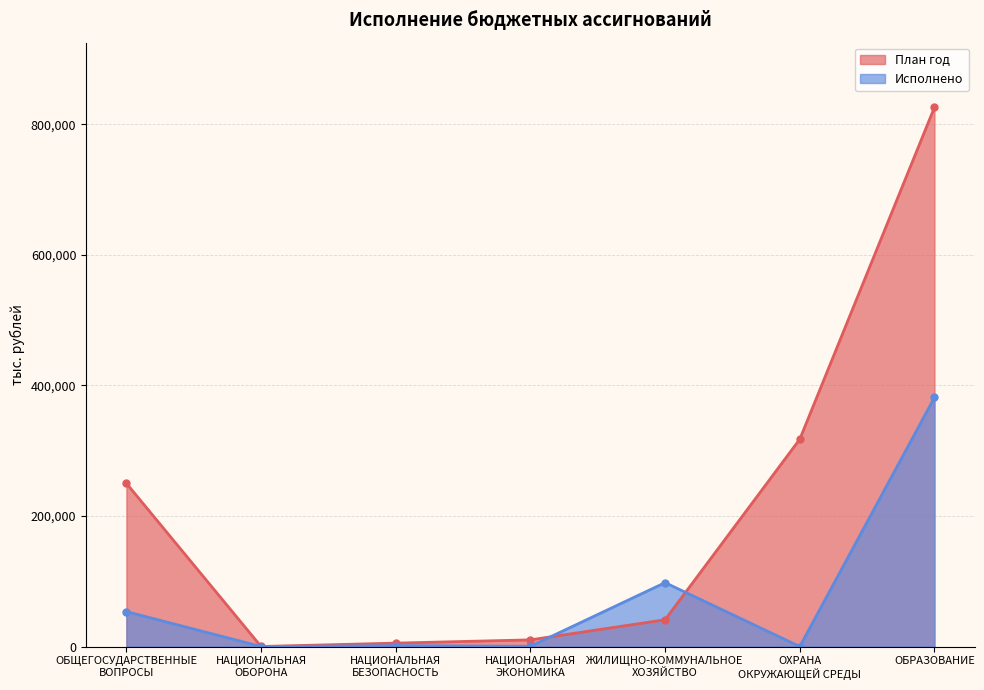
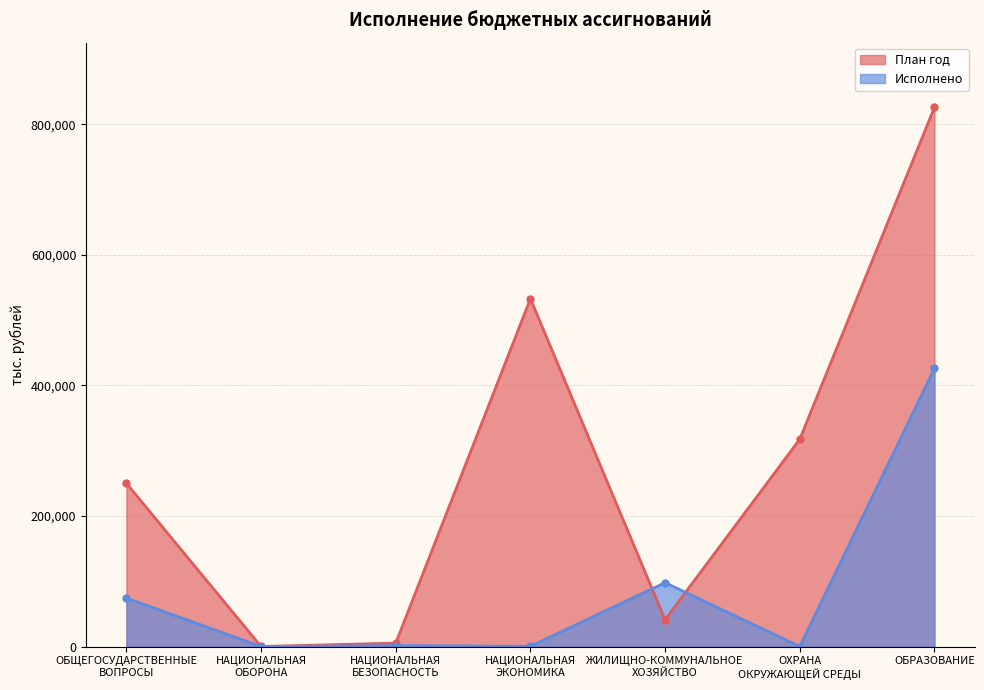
  {
    "План год": {
      "ОБЩЕГОСУДАРСТВЕННЫЕ ВОПРОСЫ": "250,000",
-     "НАЦИОНАЛЬНАЯ ЭКОНОМИКА": "10,000",
+     "НАЦИОНАЛЬНАЯ ЭКОНОМИКА": "530,000",
      "ЖИЛИЩНО-КОММУНАЛЬНОЕ ХОЗЯЙСТВО": "40,000",
      "ОХРАНА ОКРУЖАЮЩЕЙ СРЕДЫ": "320,000",
      "ОБРАЗОВАНИЕ": "830,000"
    },
    "Исполнено": {
-     "ОБЩЕГОСУДАРСТВЕННЫЕ ВОПРОСЫ": "50,000",
+     "ОБЩЕГОСУДАРСТВЕННЫЕ ВОПРОСЫ": "70,000",
      "НАЦИОНАЛЬНАЯ ЭКОНОМИКА": "0",
      "ЖИЛИЩНО-КОММУНАЛЬНОЕ ХОЗЯЙСТВО": "100,000",
      "ОХРАНА ОКРУЖАЮЩЕЙ СРЕДЫ": "0",
-     "ОБРАЗОВАНИЕ": "380,000"
+     "ОБРАЗОВАНИЕ": "430,000"
    }
  }
